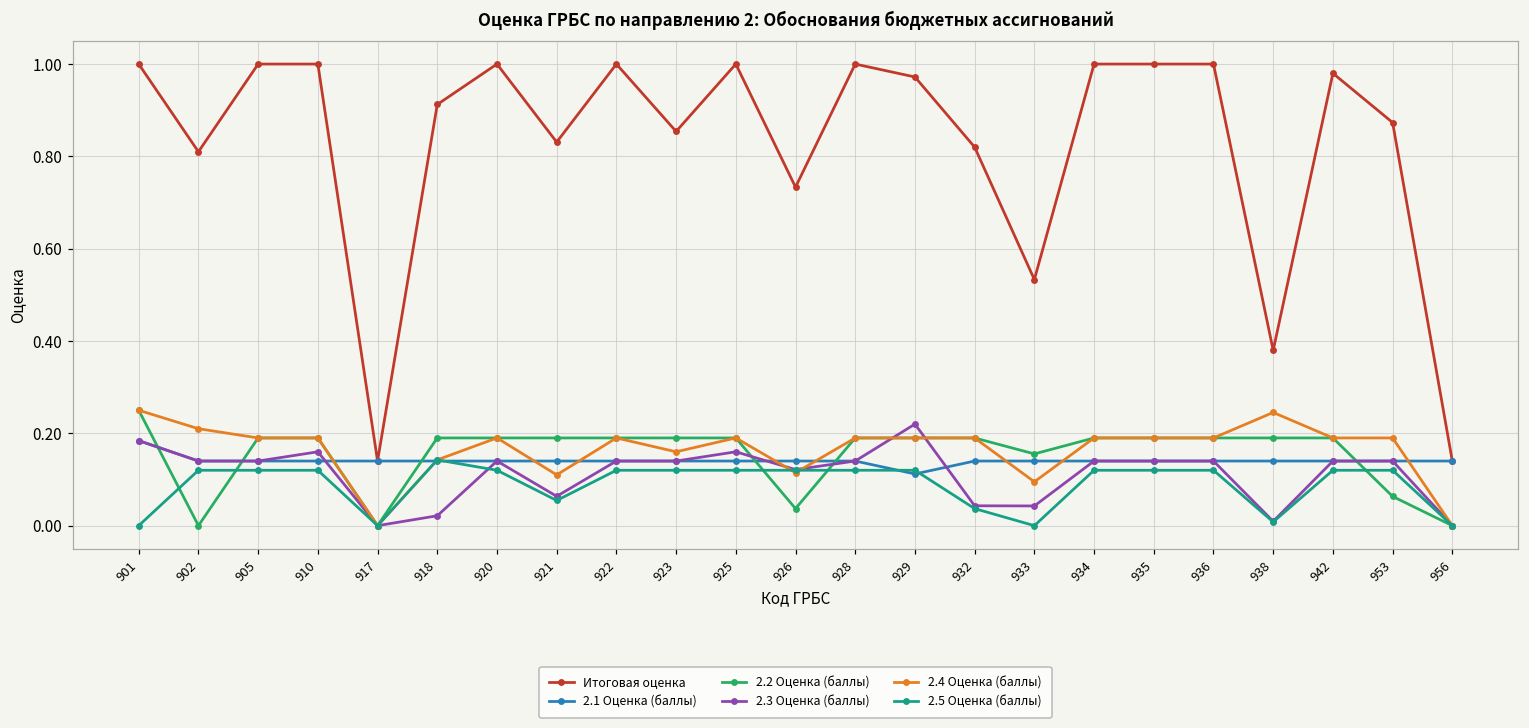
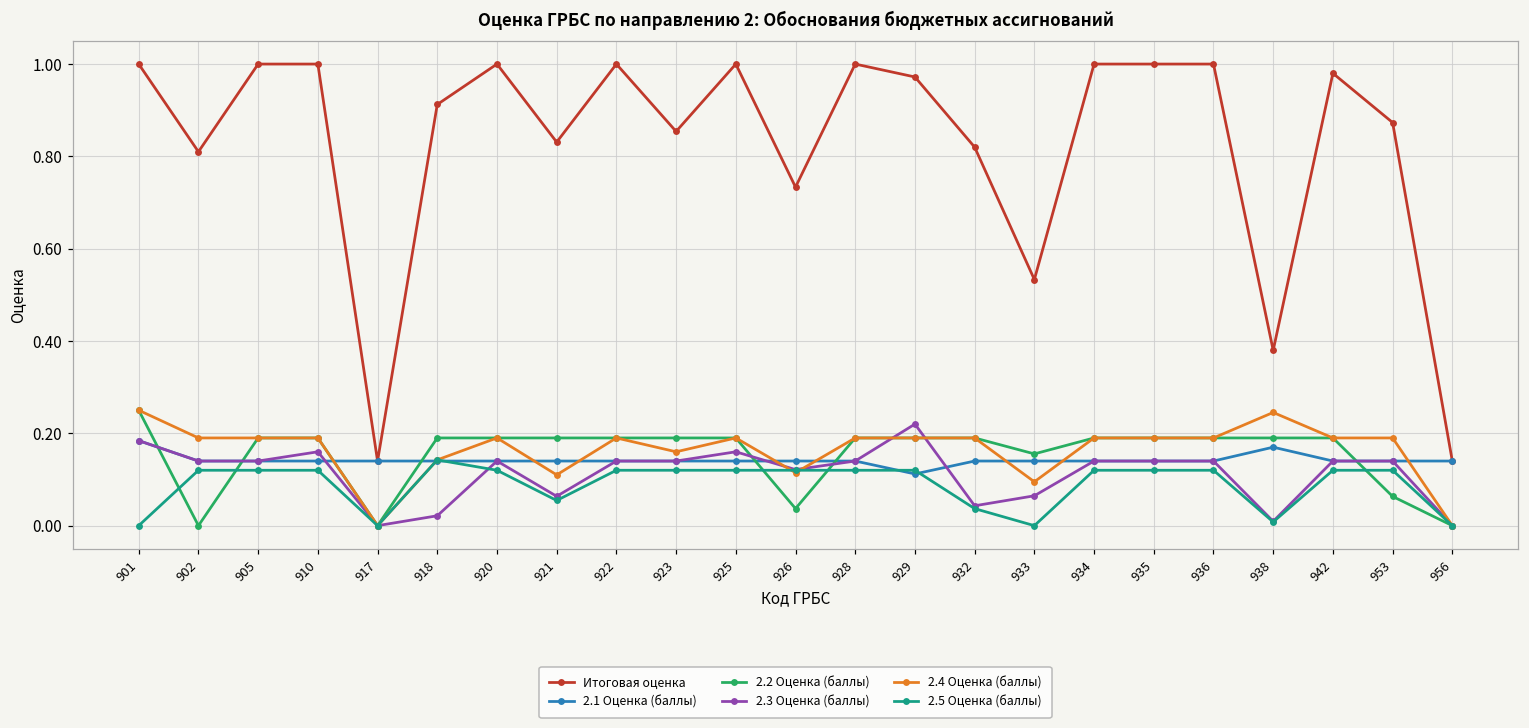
  {
    "Итоговая оценка": {
      "901": 1.00,
      "902": 0.81,
      "905": 1.00,
      "910": 1.00,
      "918": 0.91,
      "920": 1.00,
      "921": 0.83,
      "922": 1.00,
      "923": 0.85,
      "925": 1.00,
      "926": 0.73,
      "928": 1.00,
      "929": 0.97,
      "932": 0.82,
      "933": 0.53,
      "934": 1.00,
      "935": 1.00,
      "936": 1.00,
      "938": 0.38,
      "942": 0.98,
      "953": 0.87
    },
    "2.1 Оценка (баллы)": {
      "910": 0.14,
      "921": 0.14,
      "925": 0.14,
      "926": 0.14,
      "929": 0.11,
      "932": 0.14,
      "933": 0.14,
-     "938": 0.14
+     "938": 0.17
    },
    "2.3 Оценка (баллы)": {
      "910": 0.16,
      "918": 0.02,
      "921": 0.06,
      "925": 0.16,
      "929": 0.22,
-     "933": 0.04
+     "933": 0.06
    },
    "2.4 Оценка (баллы)": {
-     "902": 0.21,
+     "902": 0.19,
      "921": 0.11,
      "923": 0.16,
      "933": 0.10,
      "938": 0.25,
      "953": 0.19
    }
  }
